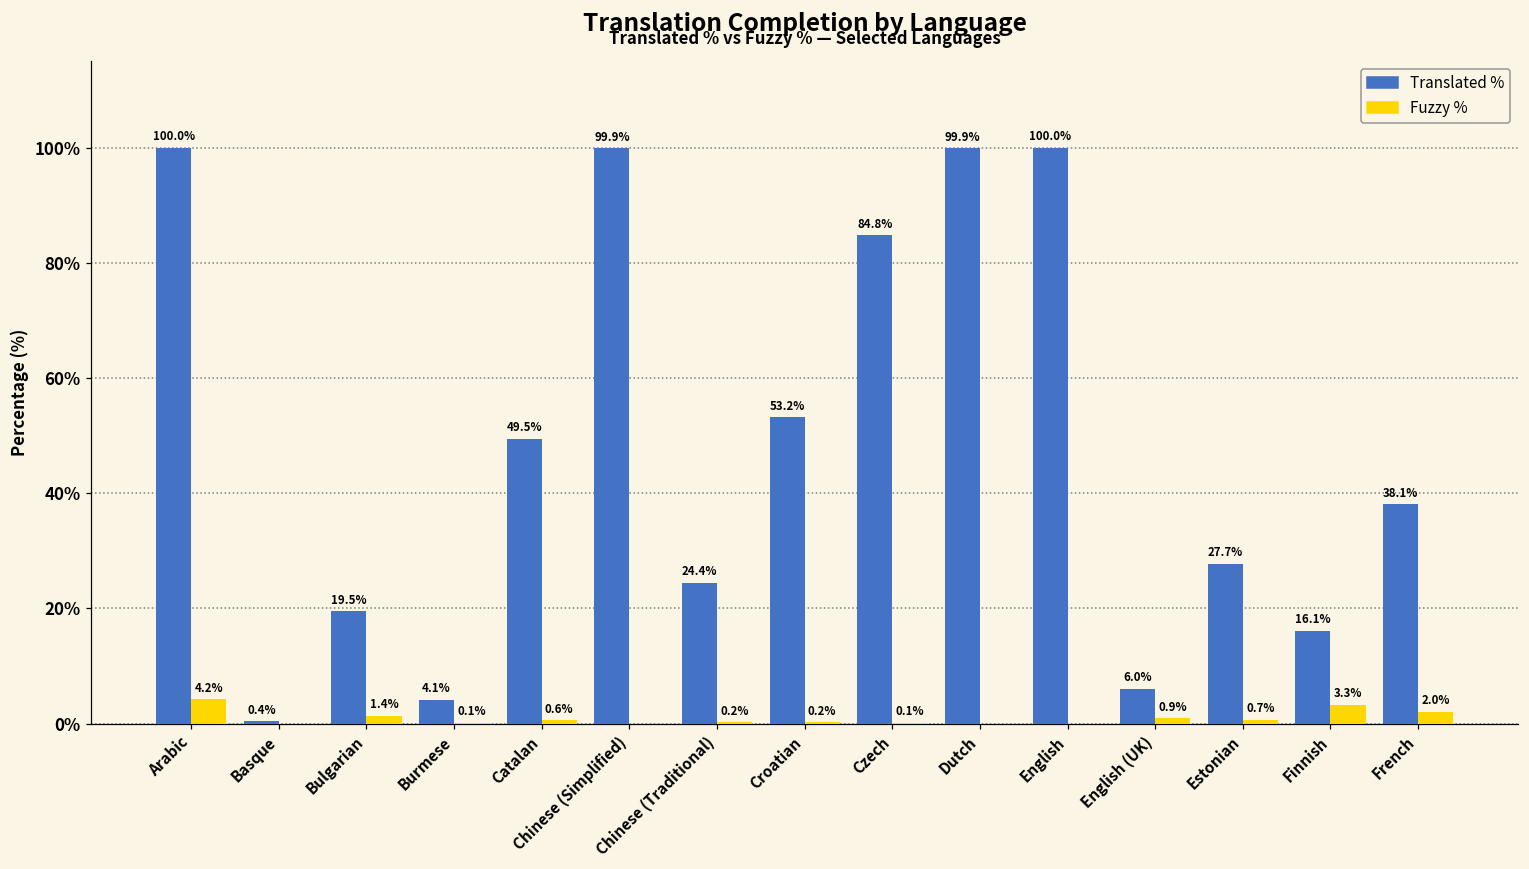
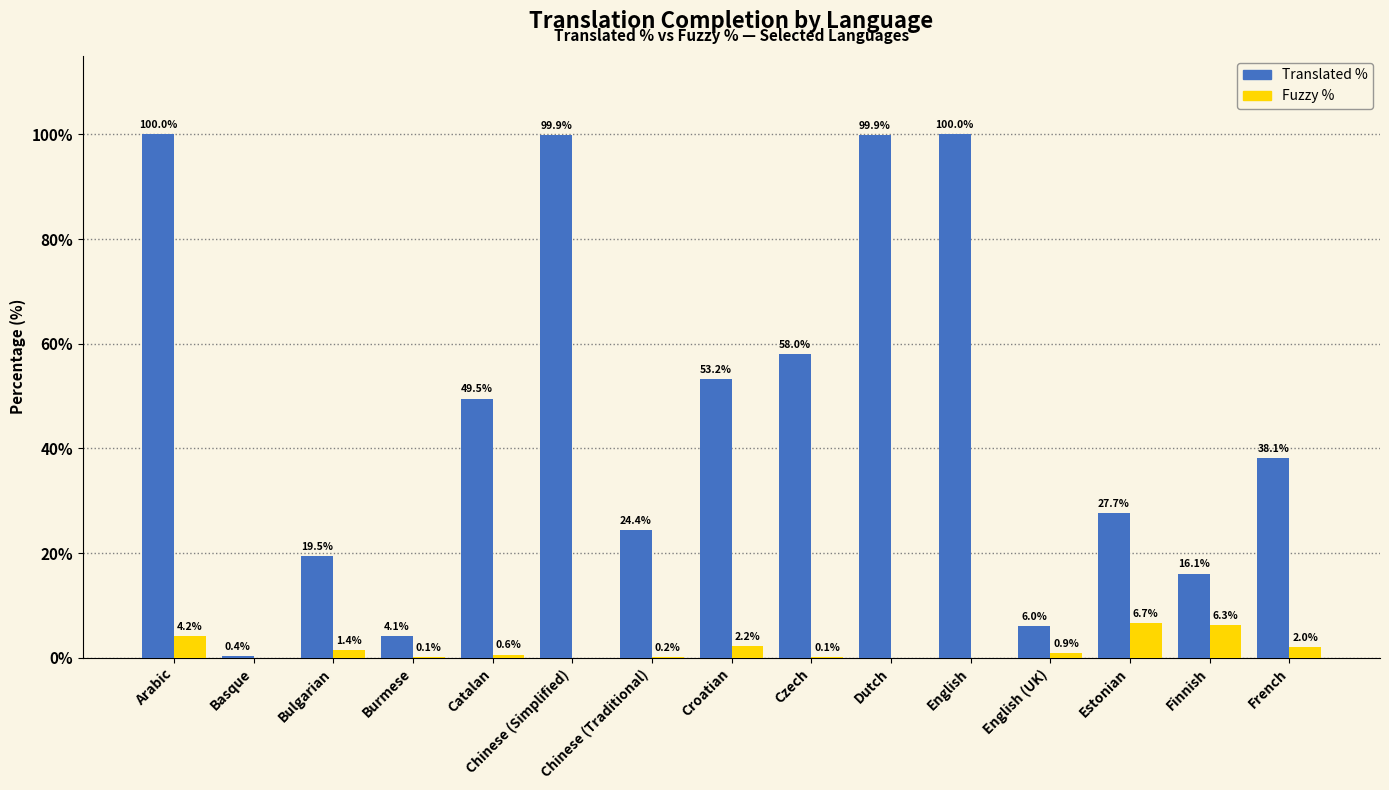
  {
    "Translated %": {
      "Arabic": "100.0%",
      "Basque": "0.4%",
      "Bulgarian": "19.5%",
      "Burmese": "4.1%",
      "Catalan": "49.5%",
      "Chinese (Simplified)": "99.9%",
      "Chinese (Traditional)": "24.4%",
      "Croatian": "53.2%",
-     "Czech": "84.8%",
+     "Czech": "58.0%",
      "Dutch": "99.9%",
      "English": "100.0%",
      "English (UK)": "6.0%",
      "Estonian": "27.7%",
      "Finnish": "16.1%",
      "French": "38.1%"
    },
    "Fuzzy %": {
      "Arabic": "4.2%",
      "Bulgarian": "1.4%",
      "Burmese": "0.1%",
      "Catalan": "0.6%",
      "Chinese (Traditional)": "0.2%",
-     "Croatian": "0.2%",
+     "Croatian": "2.2%",
      "Czech": "0.1%",
      "English (UK)": "0.9%",
-     "Estonian": "0.7%",
-     "Finnish": "3.3%",
+     "Estonian": "6.7%",
+     "Finnish": "6.3%",
      "French": "2.0%"
    }
  }
